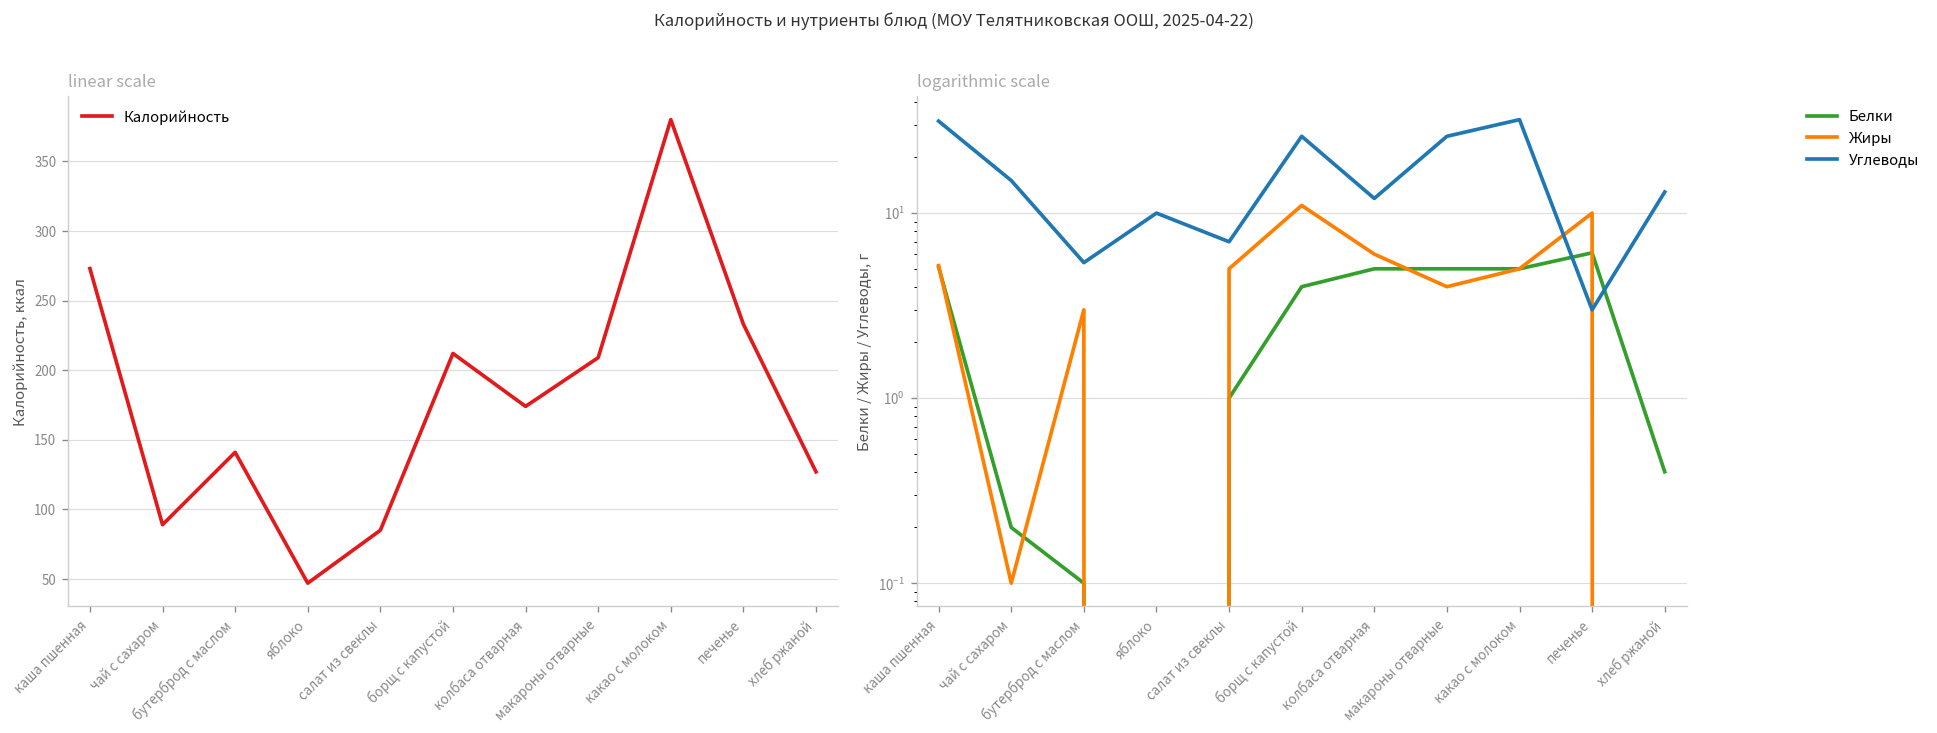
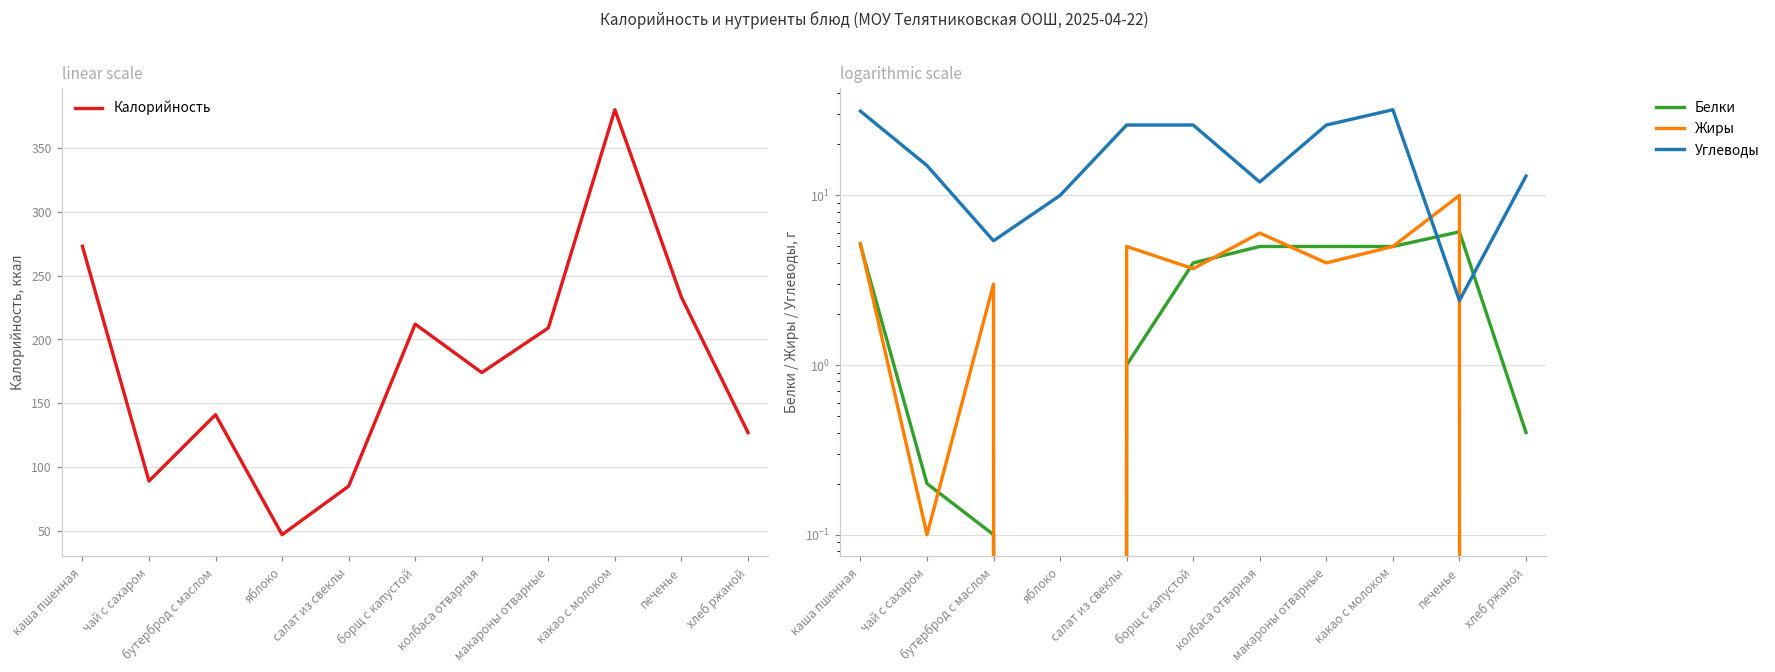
  {
    "linear scale": {
      "каша пшенная": 273,
      "чай с сахаром": 89,
      "бутерброд с маслом": 141,
      "яблоко": 47,
      "салат из свеклы": 85,
      "борщ с капустой": 212,
      "колбаса отварная": 174,
      "макароны отварные": 209,
      "какао с молоком": 380,
      "печенье": 233,
      "хлеб ржаной": 127
    },
    "logarithmic scale": {
      "Белки": {
        "чай с сахаром": 0.2,
        "бутерброд с маслом": 0.1,
        "салат из свеклы": 1.0,
        "борщ с капустой": 4.0,
        "колбаса отварная": 5.0,
        "макароны отварные": 5.0,
        "печенье": 6.1,
        "хлеб ржаной": 0.4
      },
      "Жиры": {
        "чай с сахаром": 0.1,
        "бутерброд с маслом": 3.0,
        "салат из свеклы": 5.0,
-       "борщ с капустой": 11,
+       "борщ с капустой": 3.7,
        "колбаса отварная": 6.0,
        "макароны отварные": 4.0,
        "печенье": 10
      },
      "Углеводы": {
        "каша пшенная": 31,
        "чай с сахаром": 15,
        "бутерброд с маслом": 5.4,
        "яблоко": 10,
-       "салат из свеклы": 7,
+       "салат из свеклы": 26,
        "борщ с капустой": 26,
        "колбаса отварная": 12,
        "макароны отварные": 26,
        "какао с молоком": 32,
-       "печенье": 3.0,
+       "печенье": 2.4,
        "хлеб ржаной": 13
      }
    }
  }
